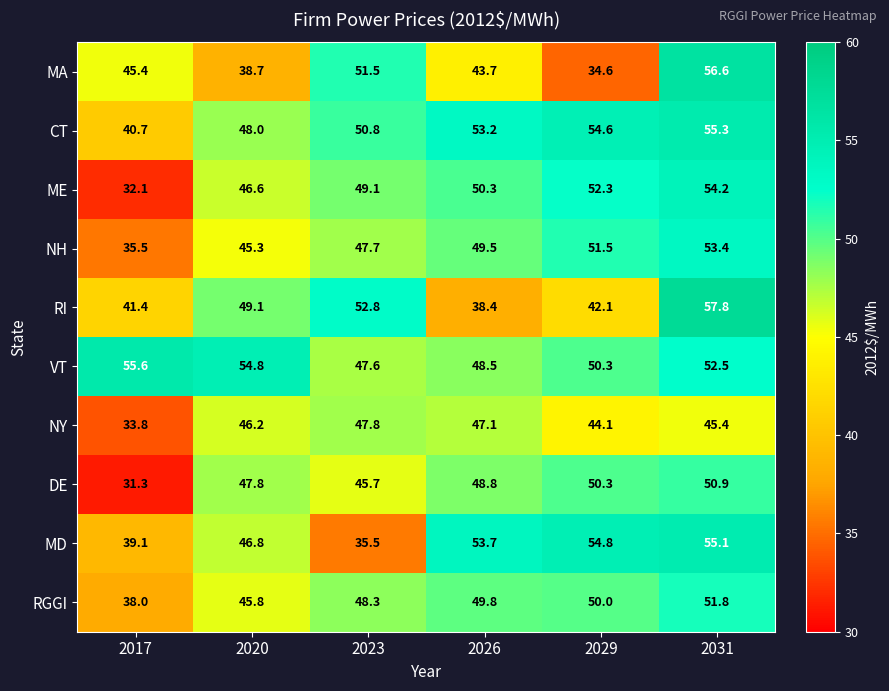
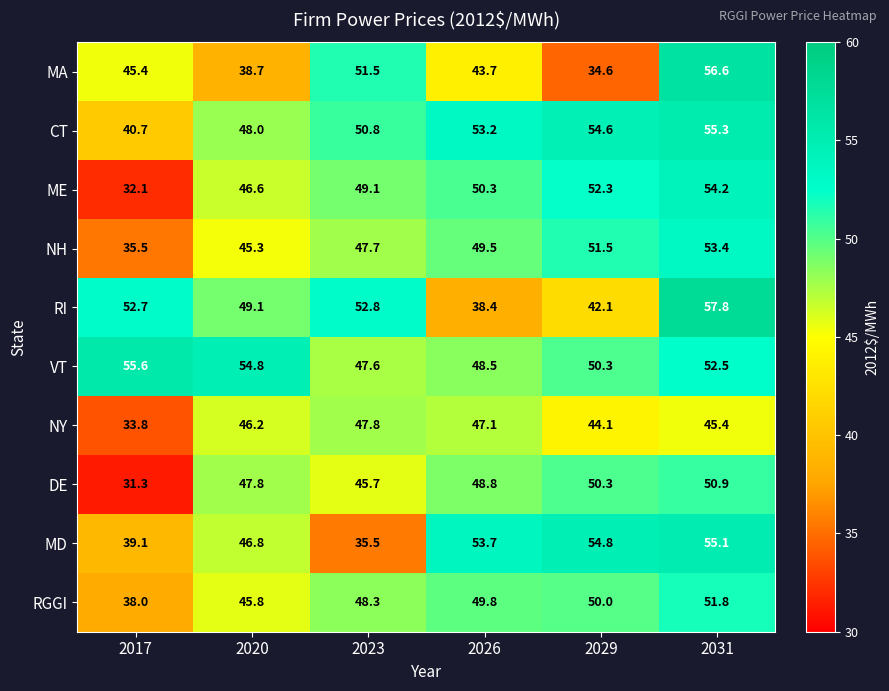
  {
    "MA": {
      "2017": 45.4,
      "2020": 38.7,
      "2023": 51.5,
      "2026": 43.7,
      "2029": 34.6,
      "2031": 56.6
    },
    "CT": {
      "2017": 40.7,
      "2020": 48.0,
      "2023": 50.8,
      "2026": 53.2,
      "2029": 54.6,
      "2031": 55.3
    },
    "ME": {
      "2017": 32.1,
      "2020": 46.6,
      "2023": 49.1,
      "2026": 50.3,
      "2029": 52.3,
      "2031": 54.2
    },
    "NH": {
      "2017": 35.5,
      "2020": 45.3,
      "2023": 47.7,
      "2026": 49.5,
      "2029": 51.5,
      "2031": 53.4
    },
    "RI": {
-     "2017": 41.4,
+     "2017": 52.7,
      "2020": 49.1,
      "2023": 52.8,
      "2026": 38.4,
      "2029": 42.1,
      "2031": 57.8
    },
    "VT": {
      "2017": 55.6,
      "2020": 54.8,
      "2023": 47.6,
      "2026": 48.5,
      "2029": 50.3,
      "2031": 52.5
    },
    "NY": {
      "2017": 33.8,
      "2020": 46.2,
      "2023": 47.8,
      "2026": 47.1,
      "2029": 44.1,
      "2031": 45.4
    },
    "DE": {
      "2017": 31.3,
      "2020": 47.8,
      "2023": 45.7,
      "2026": 48.8,
      "2029": 50.3,
      "2031": 50.9
    },
    "MD": {
      "2017": 39.1,
      "2020": 46.8,
      "2023": 35.5,
      "2026": 53.7,
      "2029": 54.8,
      "2031": 55.1
    },
    "RGGI": {
      "2017": 38.0,
      "2020": 45.8,
      "2023": 48.3,
      "2026": 49.8,
      "2029": 50.0,
      "2031": 51.8
    }
  }
